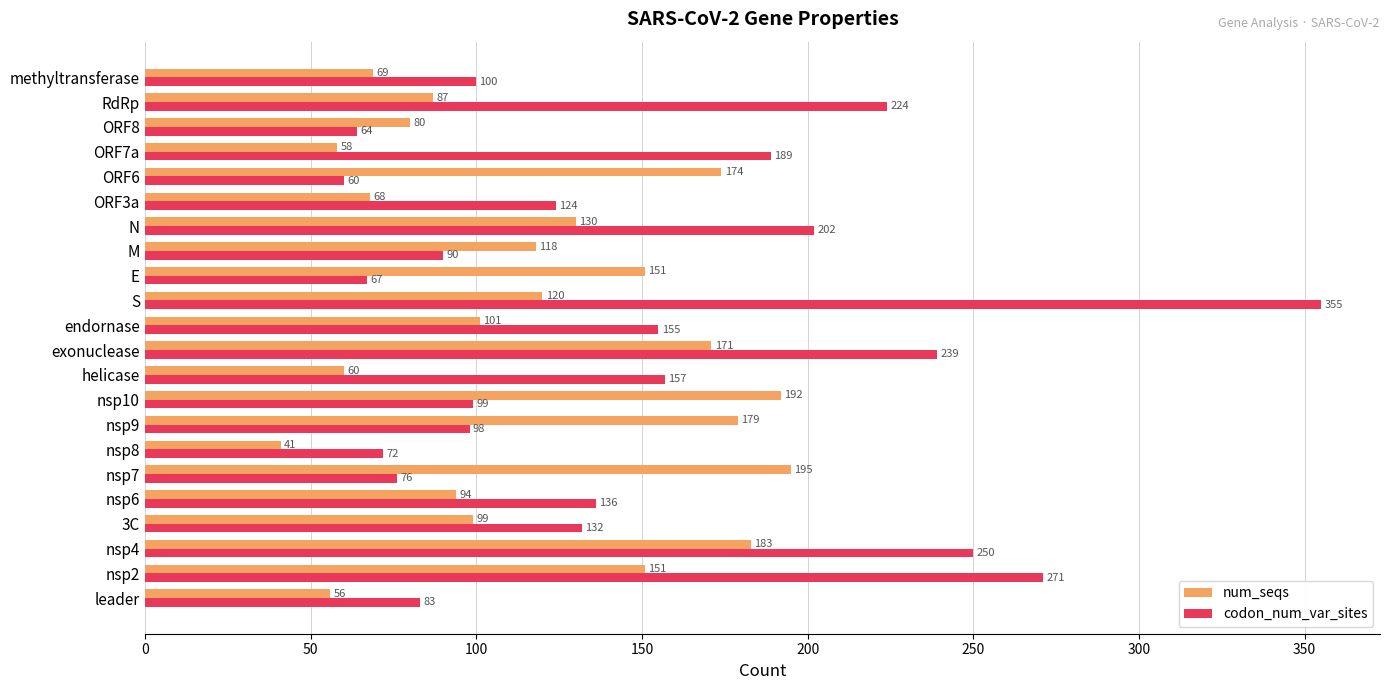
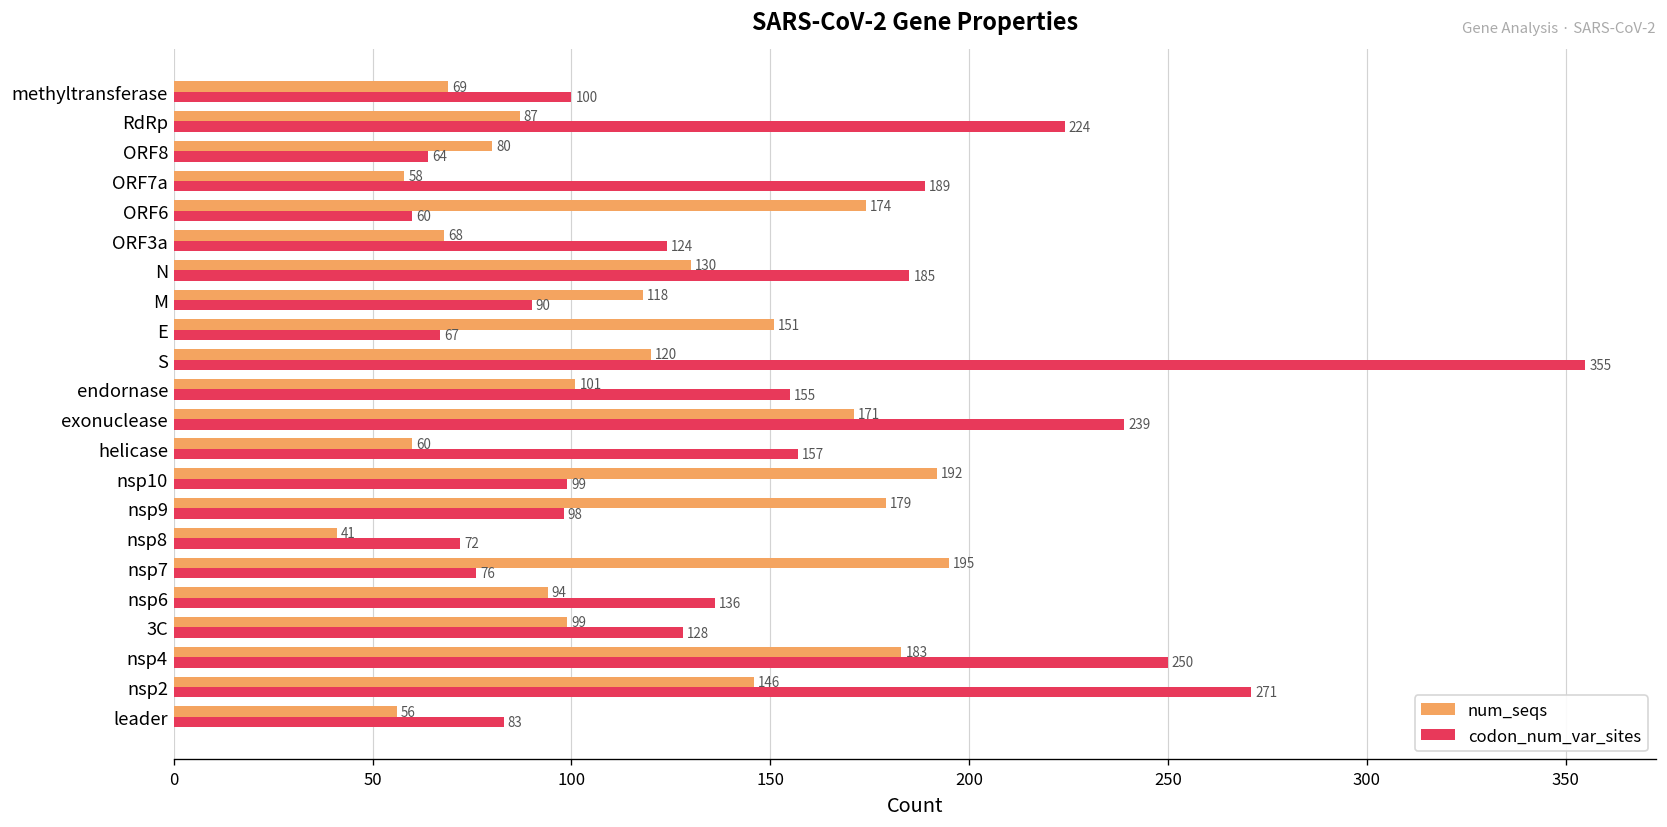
  {
    "num_seqs": {
      "methyltransferase": 69,
      "RdRp": 87,
      "ORF8": 80,
      "ORF7a": 58,
      "ORF6": 174,
      "ORF3a": 68,
      "N": 130,
      "M": 118,
      "E": 151,
      "S": 120,
      "endornase": 101,
      "exonuclease": 171,
      "helicase": 60,
      "nsp10": 192,
      "nsp9": 179,
      "nsp8": 41,
      "nsp7": 195,
      "nsp6": 94,
      "3C": 99,
      "nsp4": 183,
-     "nsp2": 151,
+     "nsp2": 146,
      "leader": 56
    },
    "codon_num_var_sites": {
      "methyltransferase": 100,
      "RdRp": 224,
      "ORF8": 64,
      "ORF7a": 189,
      "ORF6": 60,
      "ORF3a": 124,
-     "N": 202,
+     "N": 185,
      "M": 90,
      "E": 67,
      "S": 355,
      "endornase": 155,
      "exonuclease": 239,
      "helicase": 157,
      "nsp10": 99,
      "nsp9": 98,
      "nsp8": 72,
      "nsp7": 76,
      "nsp6": 136,
-     "3C": 132,
+     "3C": 128,
      "nsp4": 250,
      "nsp2": 271,
      "leader": 83
    }
  }
